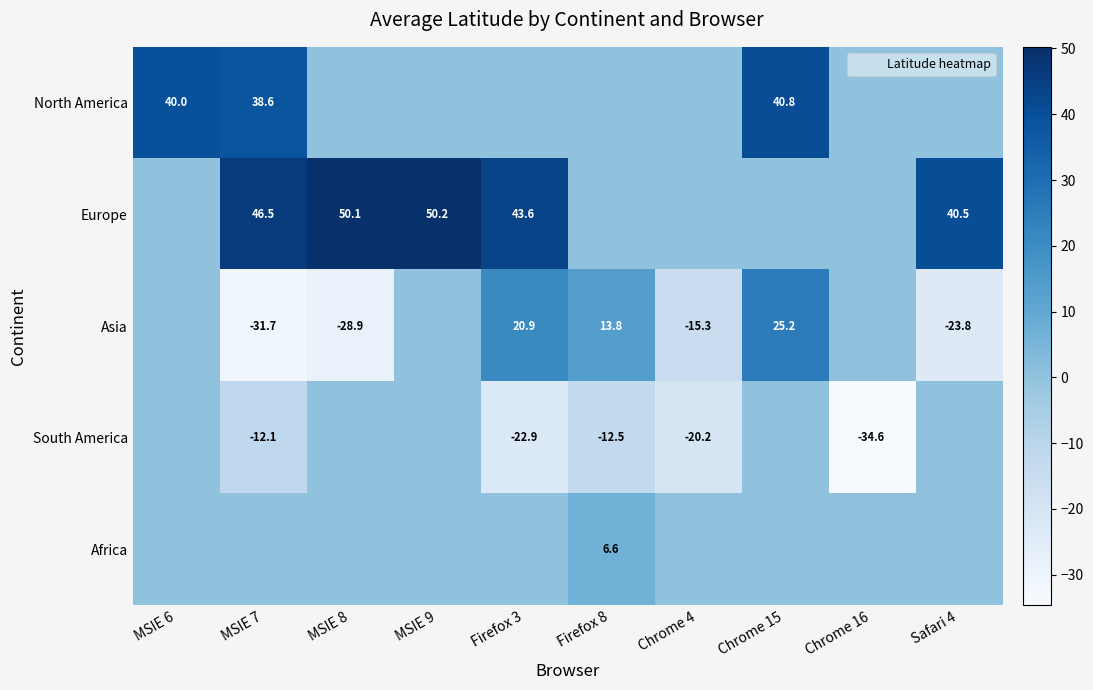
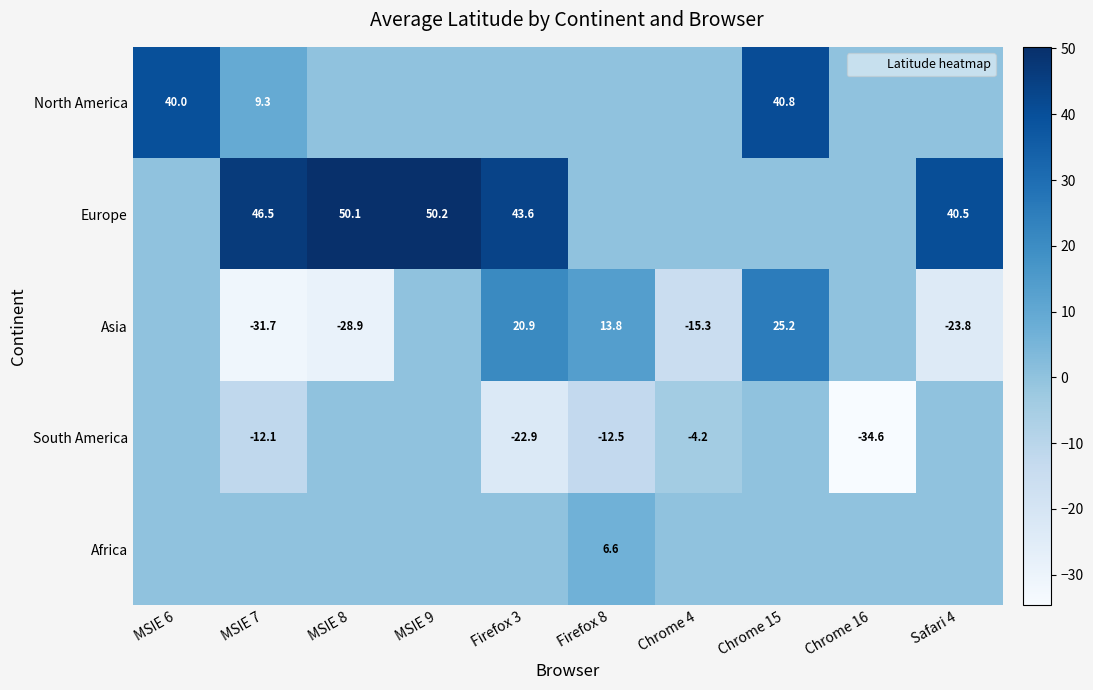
  {
    "North America": {
      "MSIE 6": 40.0,
-     "MSIE 7": 38.6,
+     "MSIE 7": 9.3,
      "Chrome 15": 40.8
    },
    "Europe": {
      "MSIE 7": 46.5,
      "MSIE 8": 50.1,
      "MSIE 9": 50.2,
      "Firefox 3": 43.6,
      "Safari 4": 40.5
    },
    "Asia": {
      "MSIE 7": -31.7,
      "MSIE 8": -28.9,
      "Firefox 3": 20.9,
      "Firefox 8": 13.8,
      "Chrome 4": -15.3,
      "Chrome 15": 25.2,
      "Safari 4": -23.8
    },
    "South America": {
      "MSIE 7": -12.1,
      "Firefox 3": -22.9,
      "Firefox 8": -12.5,
-     "Chrome 4": -20.2,
+     "Chrome 4": -4.2,
      "Chrome 16": -34.6
    },
    "Africa": {
      "Firefox 8": 6.6
    }
  }
